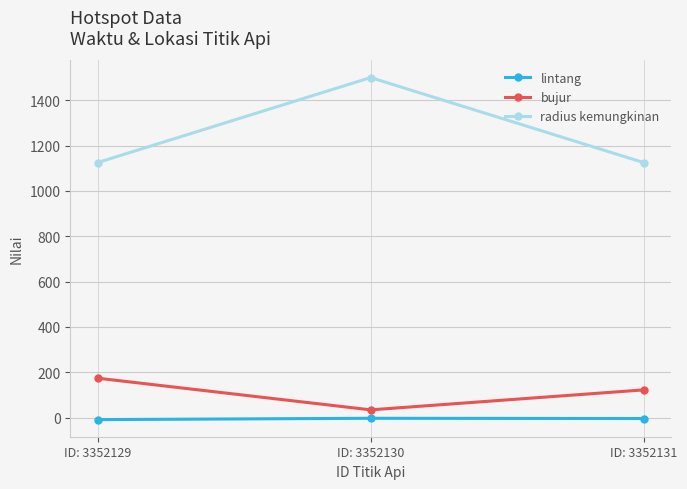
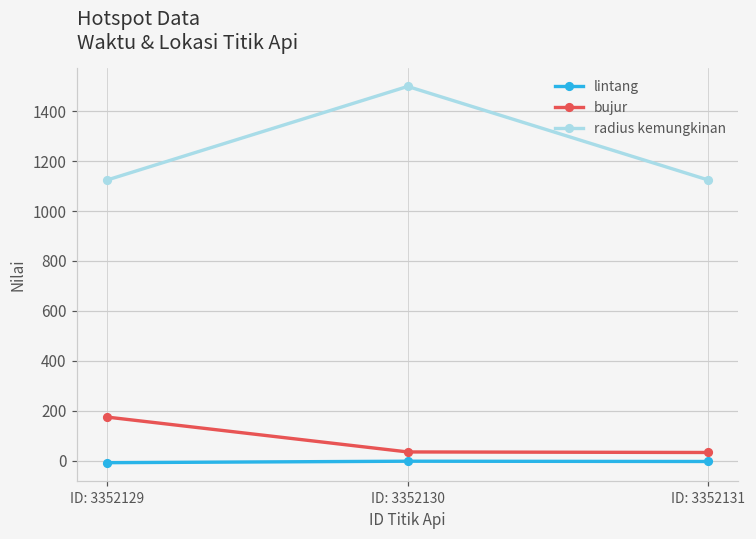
  {
    "lintang": {
      "ID: 3352129": -10,
      "ID: 3352130": 0,
      "ID: 3352131": 0
    },
    "bujur": {
      "ID: 3352129": 170,
      "ID: 3352130": 30,
-     "ID: 3352131": 120
+     "ID: 3352131": 30
    },
    "radius kemungkinan": {
      "ID: 3352129": 1130,
      "ID: 3352130": 1500,
      "ID: 3352131": 1130
    }
  }
